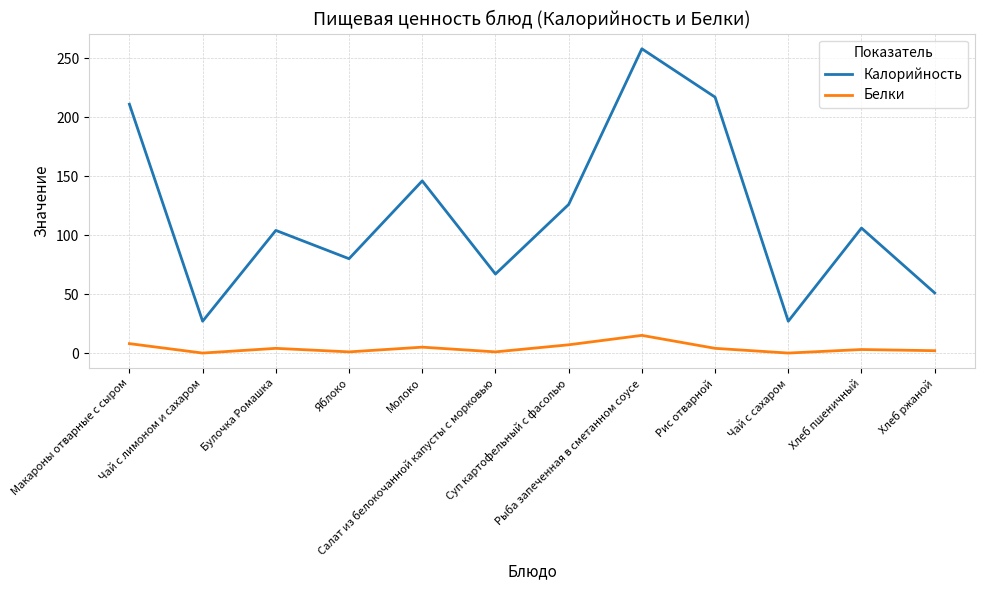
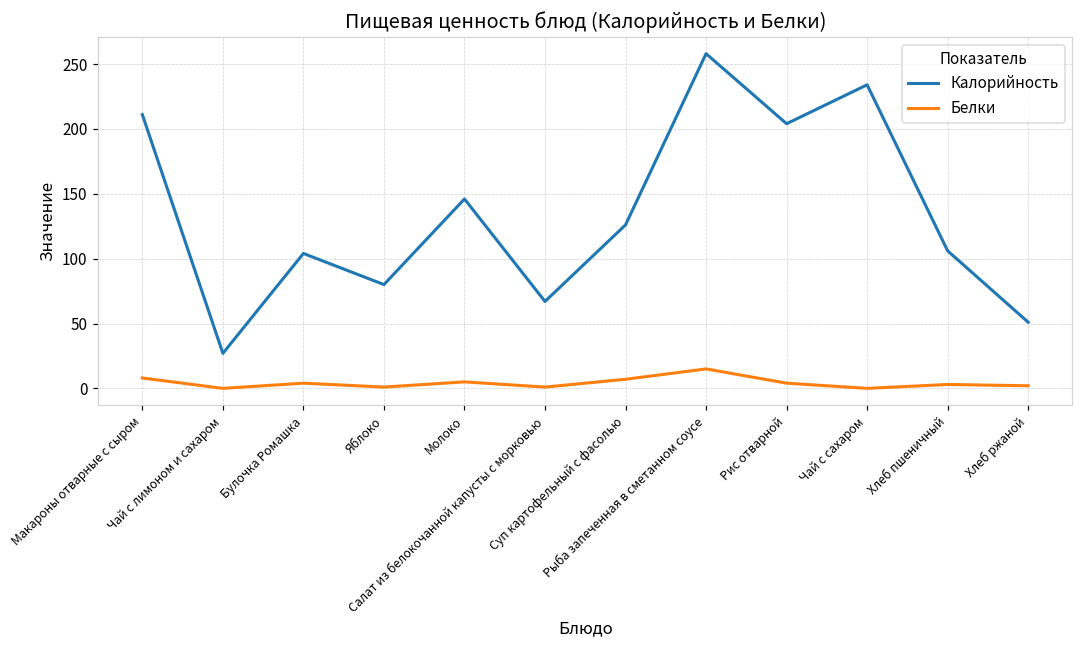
  {
    "Калорийность": {
      "Макароны отварные с сыром": 211,
      "Чай с лимоном и сахаром": 27,
      "Булочка Ромашка": 104,
      "Яблоко": 80,
      "Молоко": 146,
      "Салат из белокочанной капусты с морковью": 67,
      "Суп картофельный с фасолью": 126,
      "Рыба запеченная в сметанном соусе": 258,
-     "Рис отварной": 217,
-     "Чай с сахаром": 27,
+     "Рис отварной": 204,
+     "Чай с сахаром": 234,
      "Хлеб пшеничный": 106,
      "Хлеб ржаной": 51
    },
    "Белки": {
      "Макароны отварные с сыром": 8,
      "Чай с лимоном и сахаром": 0,
      "Булочка Ромашка": 4,
      "Яблоко": 1,
      "Молоко": 5,
      "Салат из белокочанной капусты с морковью": 1,
      "Суп картофельный с фасолью": 7,
      "Рыба запеченная в сметанном соусе": 15,
      "Рис отварной": 4,
      "Чай с сахаром": 0,
      "Хлеб пшеничный": 3,
      "Хлеб ржаной": 2
    }
  }
